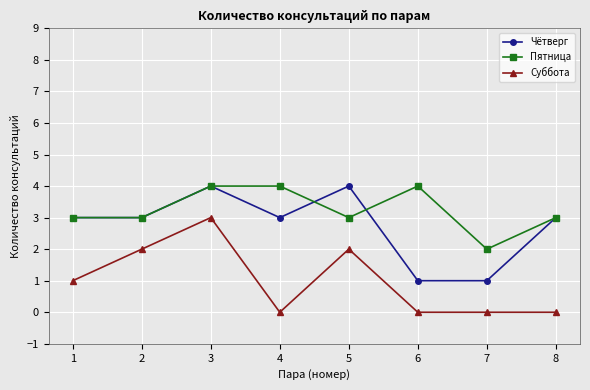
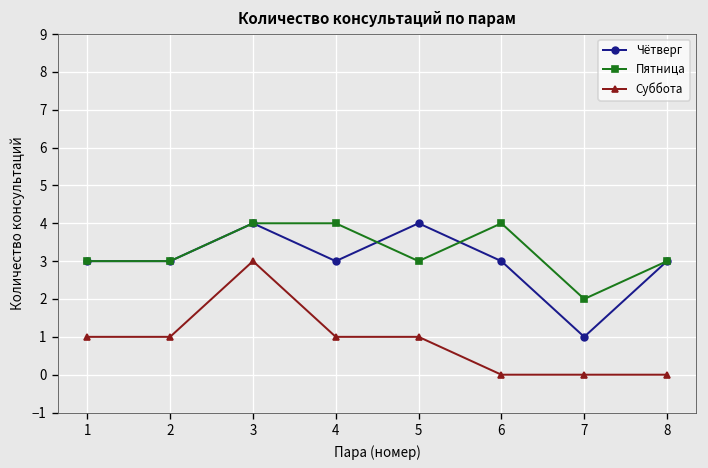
  {
    "Чётверг": {
      "4": 3,
      "5": 4,
-     "6": 1,
+     "6": 3,
      "7": 1
    },
    "Пятница": {
      "4": 4,
      "5": 3,
      "6": 4,
      "7": 2
    },
    "Суббота": {
      "1": 1,
-     "2": 2,
+     "2": 1,
      "3": 3,
-     "4": 0,
-     "5": 2,
+     "4": 1,
+     "5": 1,
      "6": 0,
      "7": 0,
      "8": 0
    }
  }
